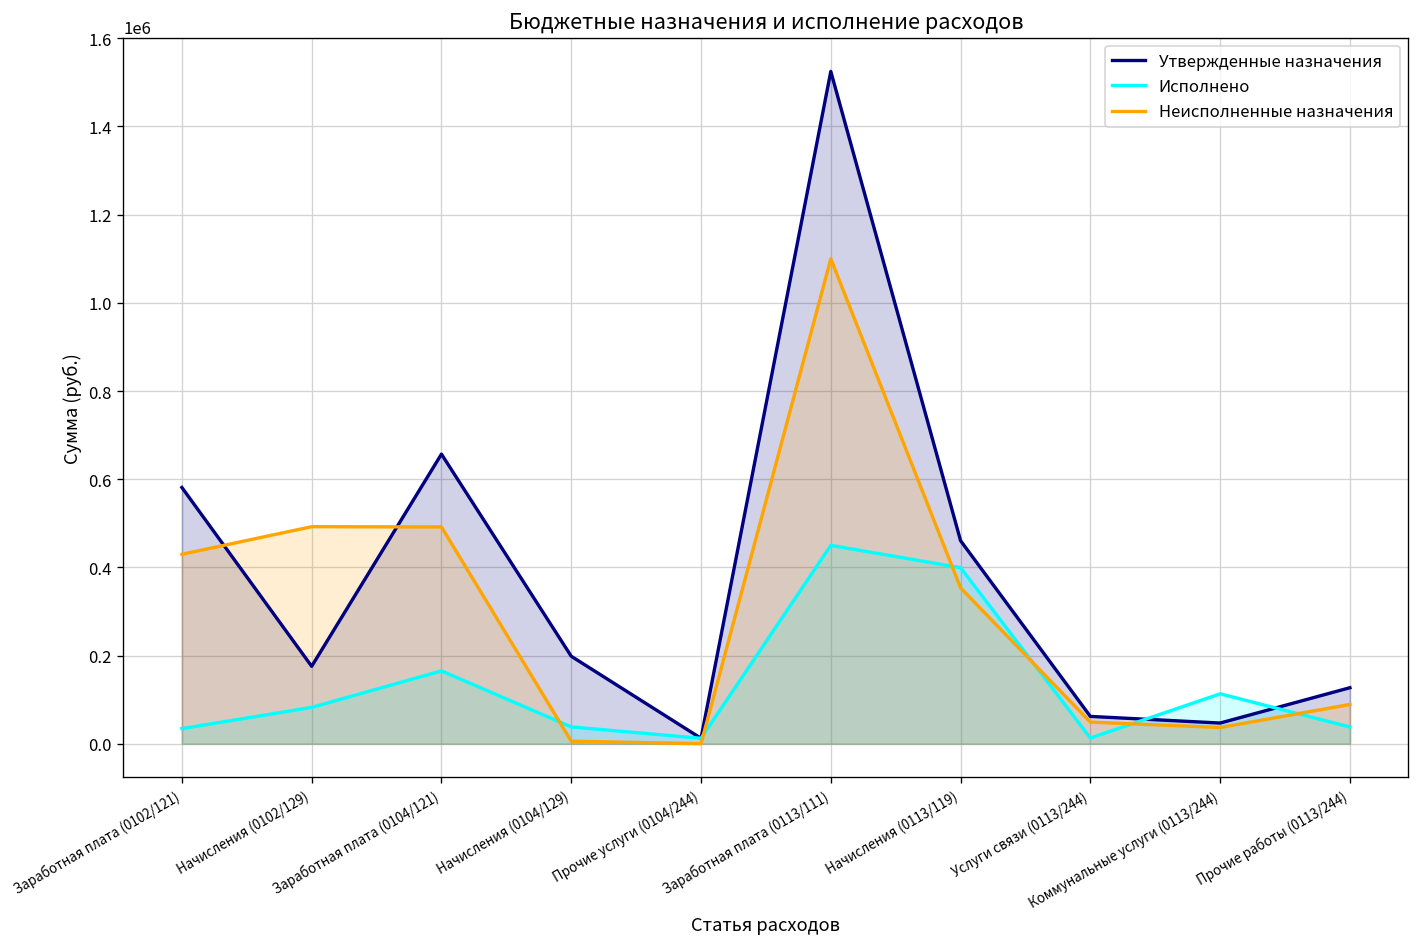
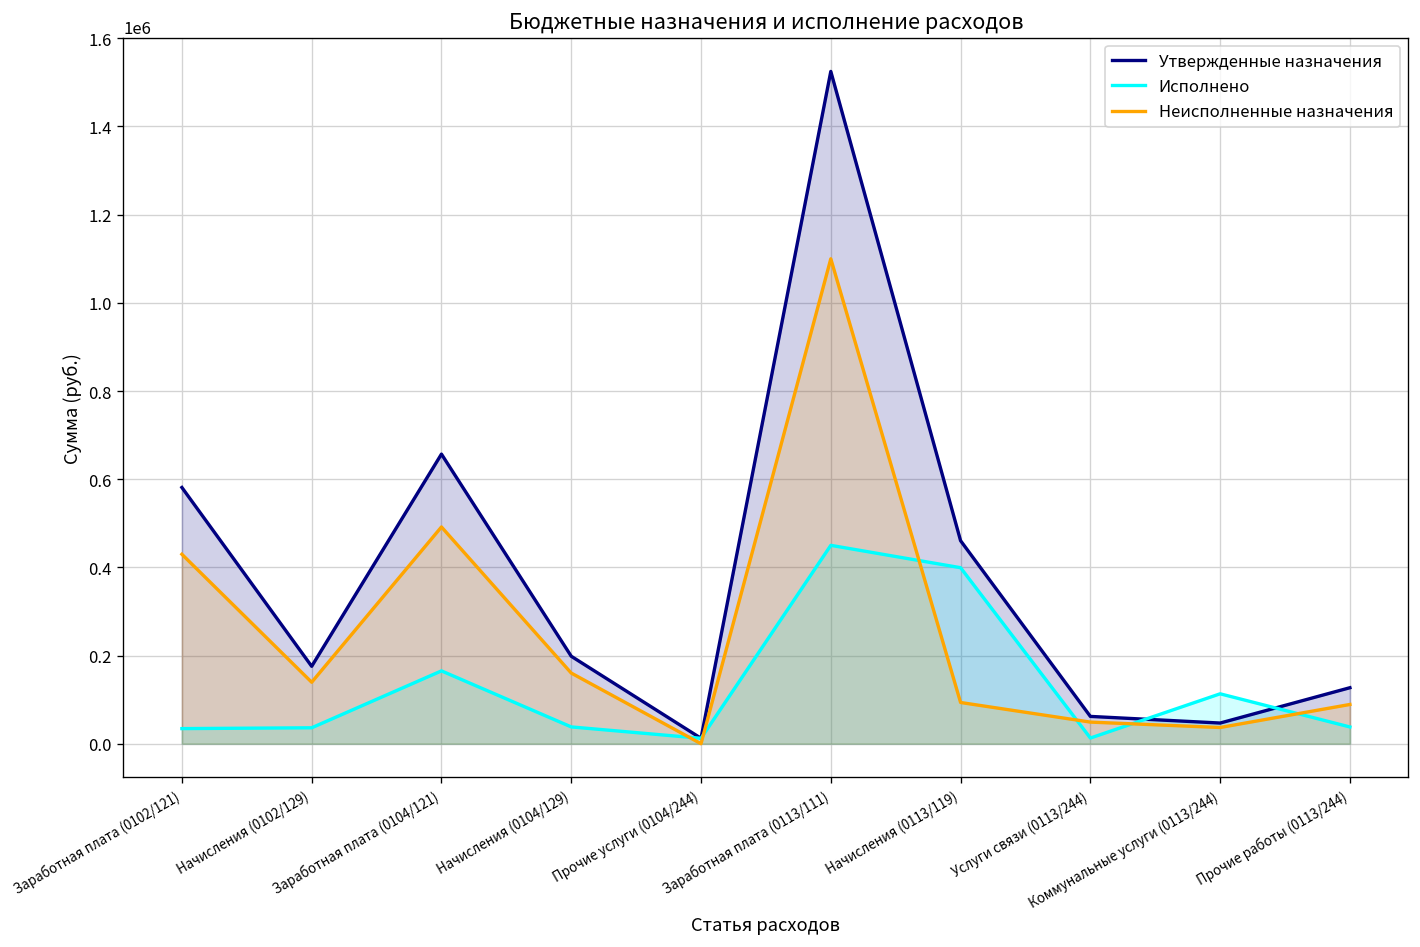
  {
    "Утвержденные назначения": {
      "Заработная плата (0102/121)": 580000,
      "Начисления (0102/129)": 180000,
      "Заработная плата (0104/121)": 660000,
      "Начисления (0104/129)": 200000,
      "Заработная плата (0113/111)": 1520000,
      "Начисления (0113/119)": 460000,
      "Услуги связи (0113/244)": 60000,
      "Коммунальные услуги (0113/244)": 50000,
      "Прочие работы (0113/244)": 130000
    },
    "Исполнено": {
      "Заработная плата (0102/121)": 30000,
-     "Начисления (0102/129)": 80000,
+     "Начисления (0102/129)": 40000,
      "Заработная плата (0104/121)": 170000,
      "Начисления (0104/129)": 40000,
      "Заработная плата (0113/111)": 450000,
      "Начисления (0113/119)": 400000,
      "Услуги связи (0113/244)": 10000,
      "Коммунальные услуги (0113/244)": 110000,
      "Прочие работы (0113/244)": 40000
    },
    "Неисполненные назначения": {
      "Заработная плата (0102/121)": 430000,
-     "Начисления (0102/129)": 490000,
+     "Начисления (0102/129)": 140000,
      "Заработная плата (0104/121)": 490000,
-     "Начисления (0104/129)": 10000,
+     "Начисления (0104/129)": 160000,
      "Прочие услуги (0104/244)": 0,
      "Заработная плата (0113/111)": 1100000,
-     "Начисления (0113/119)": 350000,
+     "Начисления (0113/119)": 90000,
      "Услуги связи (0113/244)": 50000,
      "Коммунальные услуги (0113/244)": 40000,
      "Прочие работы (0113/244)": 90000
    }
  }
